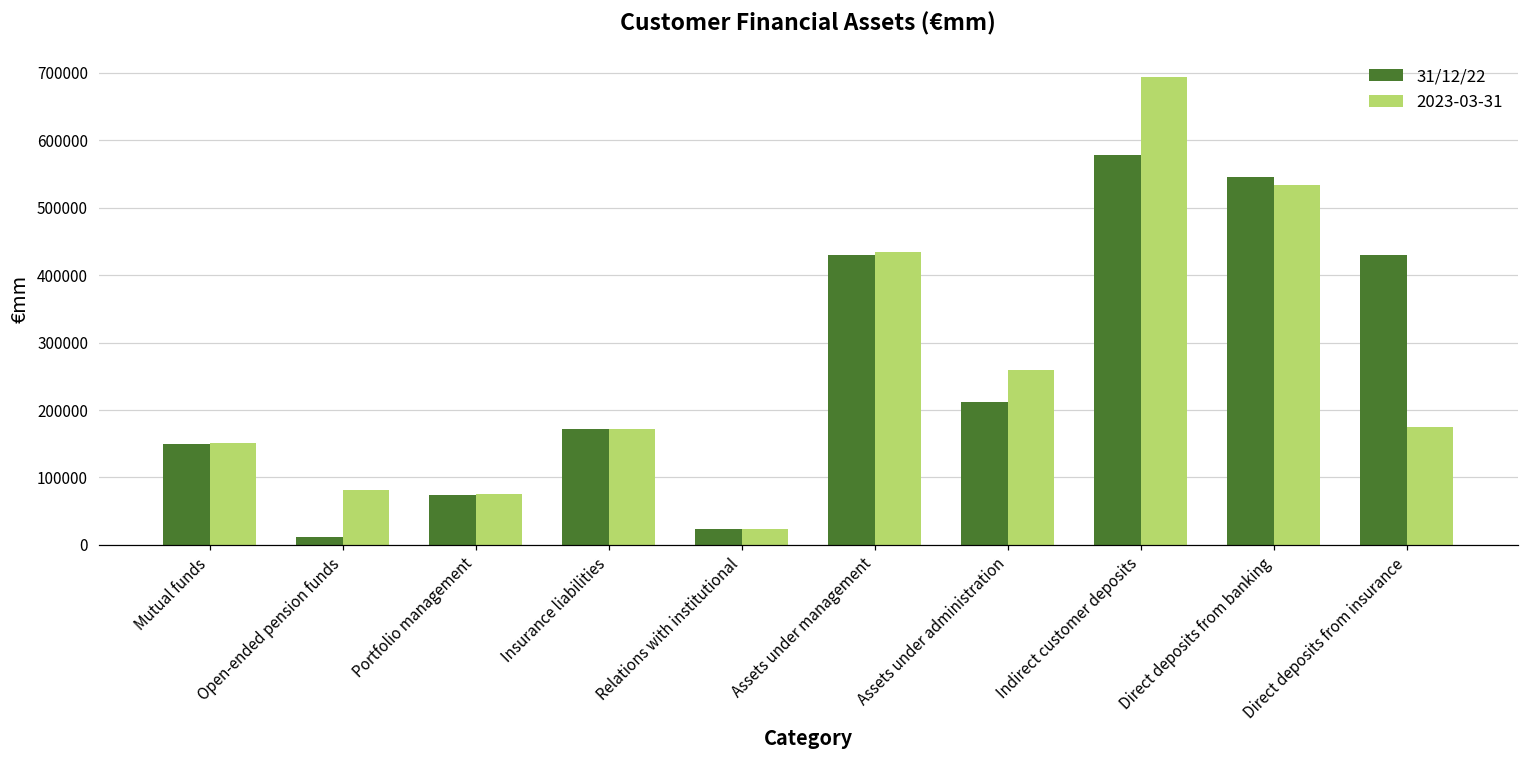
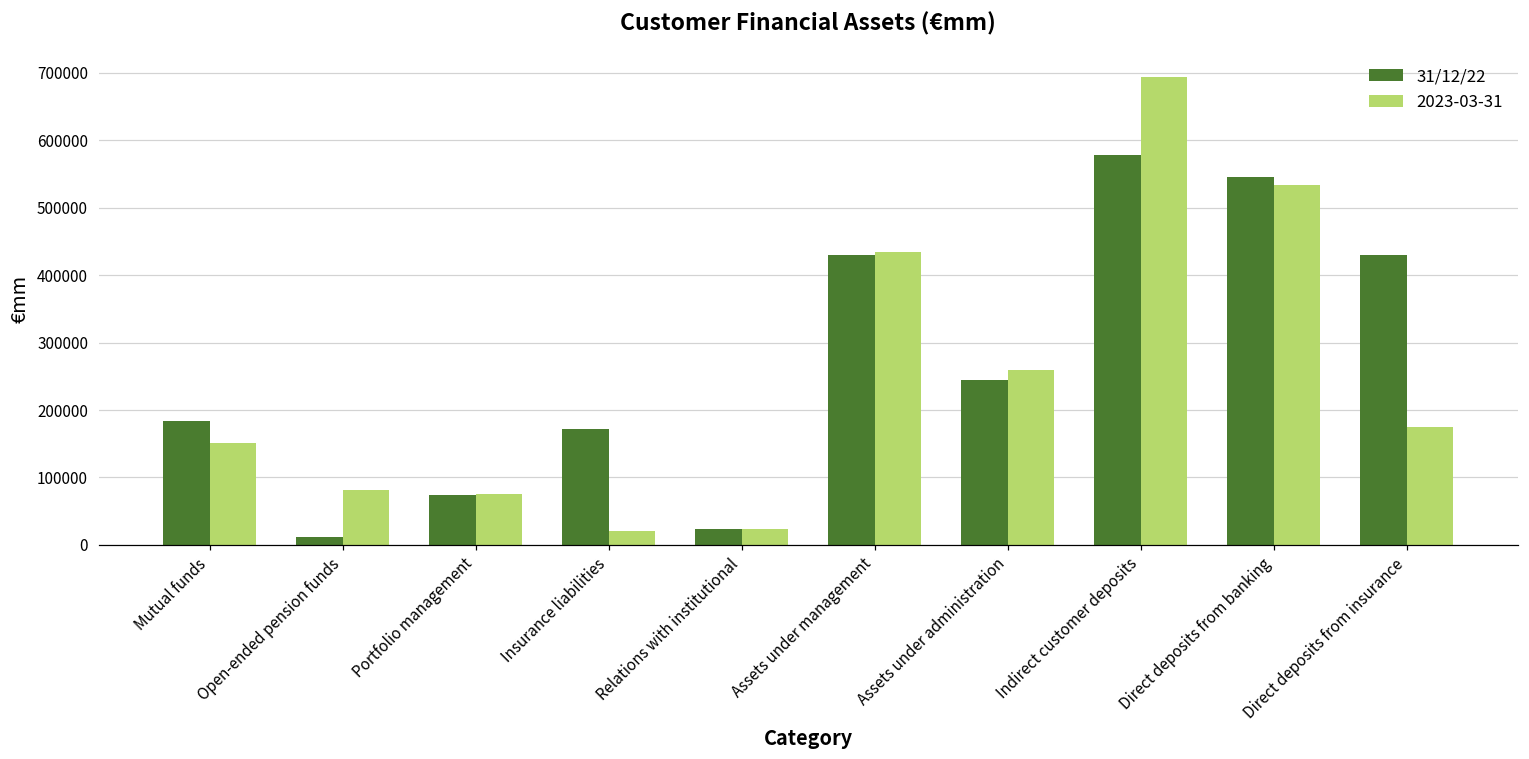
  {
    "31/12/22": {
-     "Mutual funds": 150000,
+     "Mutual funds": 180000,
      "Open-ended pension funds": 10000,
      "Portfolio management": 70000,
      "Insurance liabilities": 170000,
      "Relations with institutional": 20000,
      "Assets under management": 430000,
-     "Assets under administration": 210000,
+     "Assets under administration": 240000,
      "Indirect customer deposits": 580000,
      "Direct deposits from banking": 550000,
      "Direct deposits from insurance": 430000
    },
    "2023-03-31": {
      "Mutual funds": 150000,
      "Open-ended pension funds": 80000,
      "Portfolio management": 80000,
-     "Insurance liabilities": 170000,
+     "Insurance liabilities": 20000,
      "Relations with institutional": 20000,
      "Assets under management": 430000,
      "Assets under administration": 260000,
      "Indirect customer deposits": 690000,
      "Direct deposits from banking": 530000,
      "Direct deposits from insurance": 180000
    }
  }
